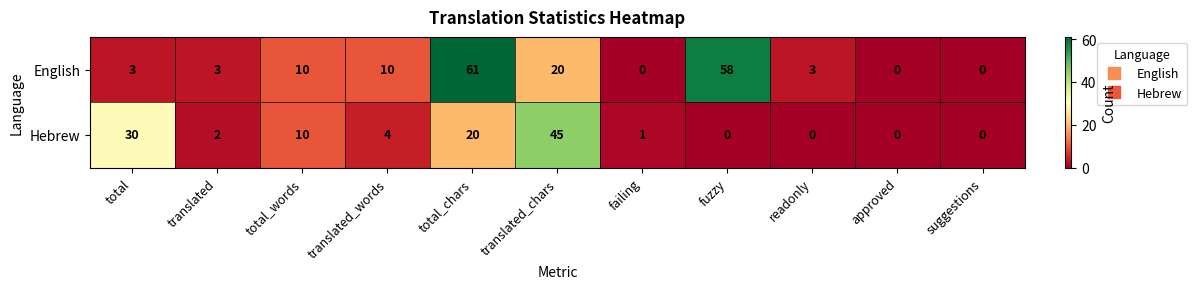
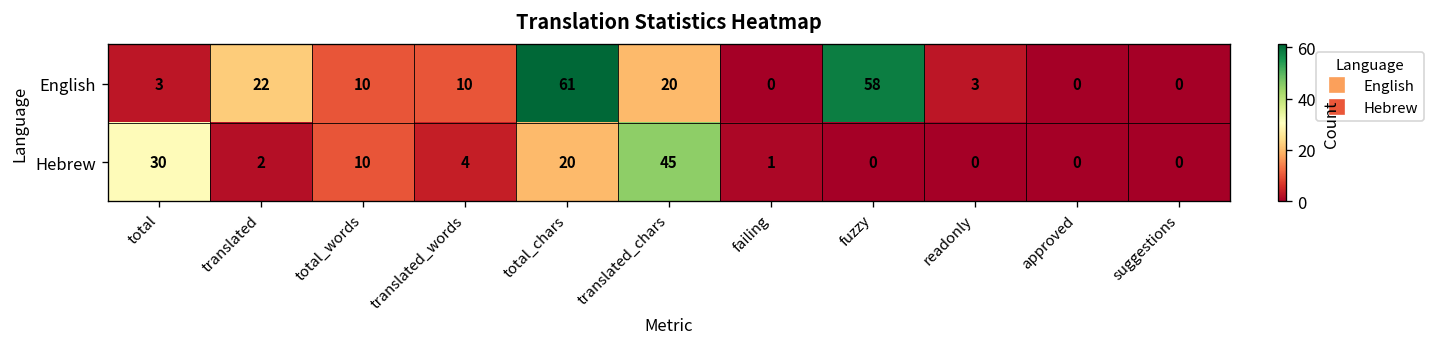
  {
    "English": {
      "total": 3,
-     "translated": 3,
+     "translated": 22,
      "total_words": 10,
      "translated_words": 10,
      "total_chars": 61,
      "translated_chars": 20,
      "failing": 0,
      "fuzzy": 58,
      "readonly": 3,
      "approved": 0,
      "suggestions": 0
    },
    "Hebrew": {
      "total": 30,
      "translated": 2,
      "total_words": 10,
      "translated_words": 4,
      "total_chars": 20,
      "translated_chars": 45,
      "failing": 1,
      "fuzzy": 0,
      "readonly": 0,
      "approved": 0,
      "suggestions": 0
    }
  }
